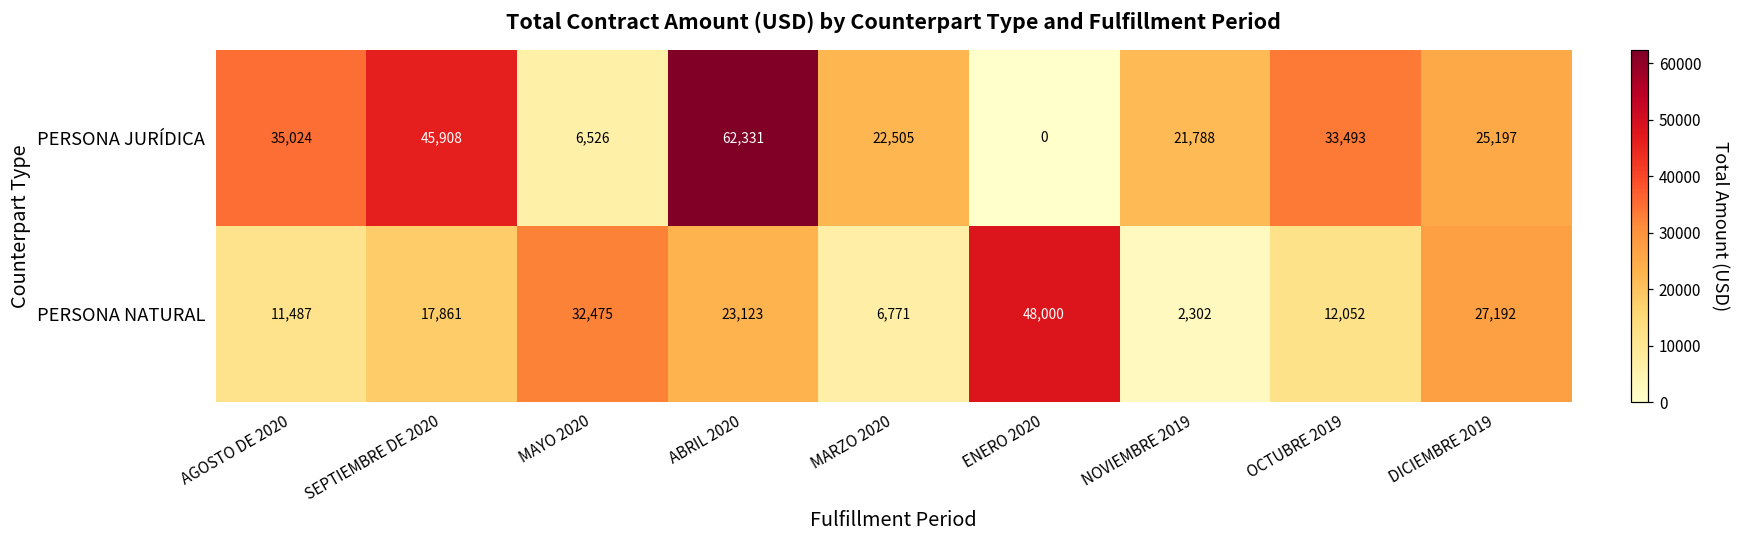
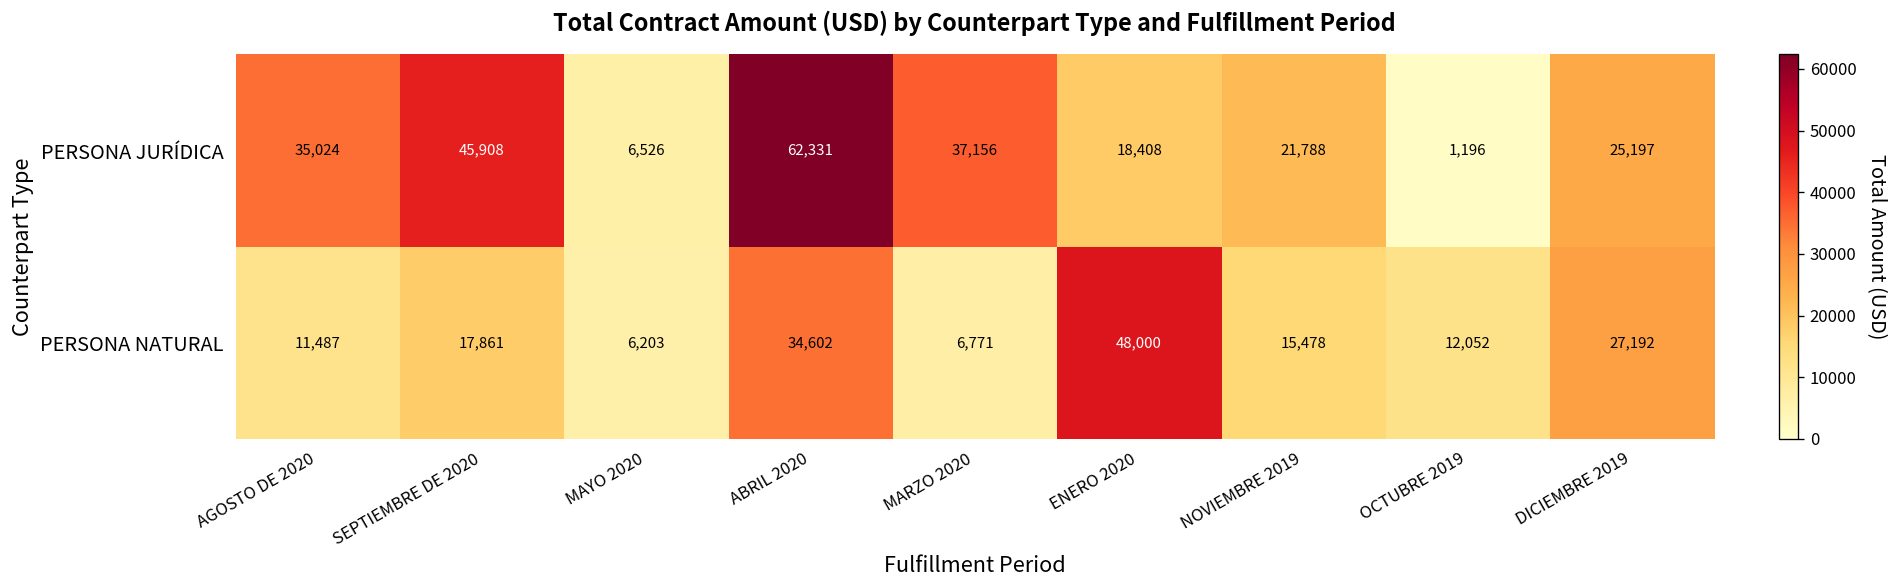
  {
    "PERSONA JURÍDICA": {
      "AGOSTO DE 2020": "35,024",
      "SEPTIEMBRE DE 2020": "45,908",
      "MAYO 2020": "6,526",
      "ABRIL 2020": "62,331",
-     "MARZO 2020": "22,505",
-     "ENERO 2020": "0",
+     "MARZO 2020": "37,156",
+     "ENERO 2020": "18,408",
      "NOVIEMBRE 2019": "21,788",
-     "OCTUBRE 2019": "33,493",
+     "OCTUBRE 2019": "1,196",
      "DICIEMBRE 2019": "25,197"
    },
    "PERSONA NATURAL": {
      "AGOSTO DE 2020": "11,487",
      "SEPTIEMBRE DE 2020": "17,861",
-     "MAYO 2020": "32,475",
-     "ABRIL 2020": "23,123",
+     "MAYO 2020": "6,203",
+     "ABRIL 2020": "34,602",
      "MARZO 2020": "6,771",
      "ENERO 2020": "48,000",
-     "NOVIEMBRE 2019": "2,302",
+     "NOVIEMBRE 2019": "15,478",
      "OCTUBRE 2019": "12,052",
      "DICIEMBRE 2019": "27,192"
    }
  }
